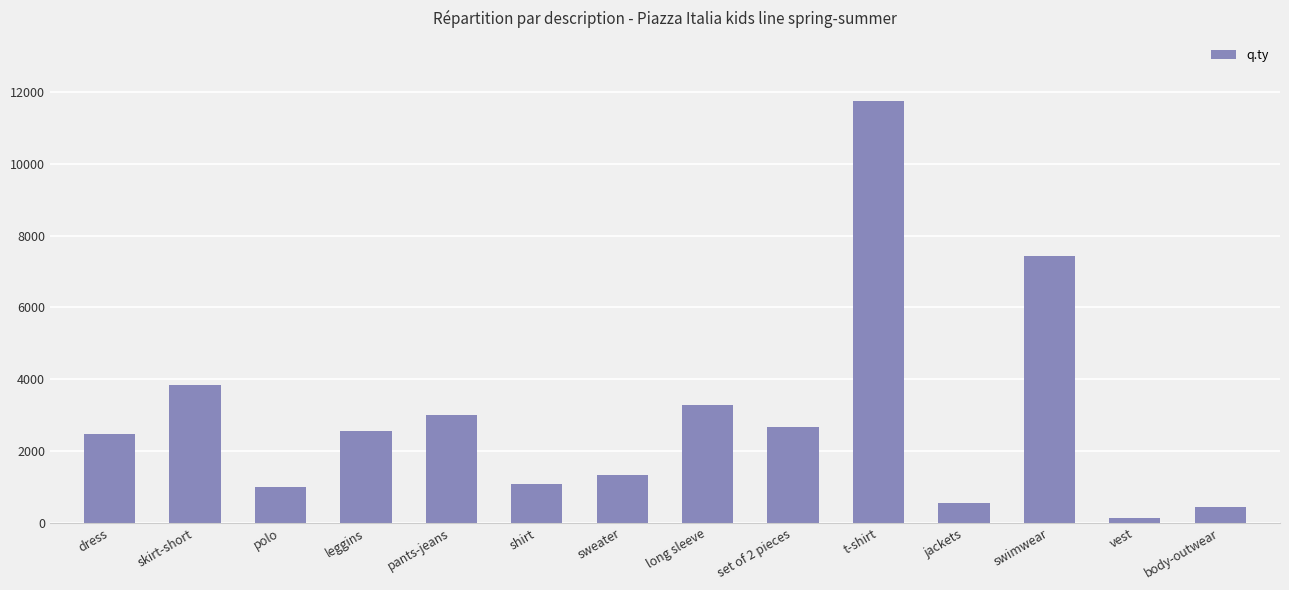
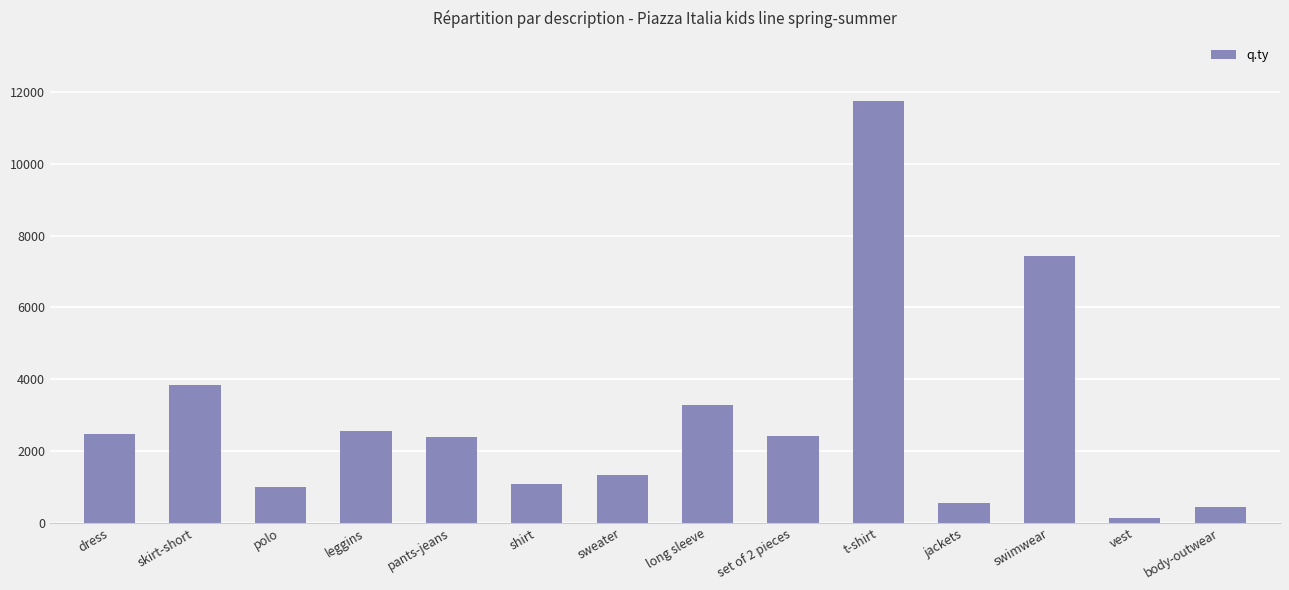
  {
    "dress": 2500,
    "skirt-short": 3900,
    "polo": 1000,
    "leggins": 2500,
-   "pants-jeans": 3000,
+   "pants-jeans": 2400,
    "shirt": 1100,
    "sweater": 1300,
    "long sleeve": 3300,
-   "set of 2 pieces": 2700,
+   "set of 2 pieces": 2400,
    "t-shirt": 11700,
    "jackets": 500,
    "swimwear": 7400,
    "vest": 100,
    "body-outwear": 400
  }
